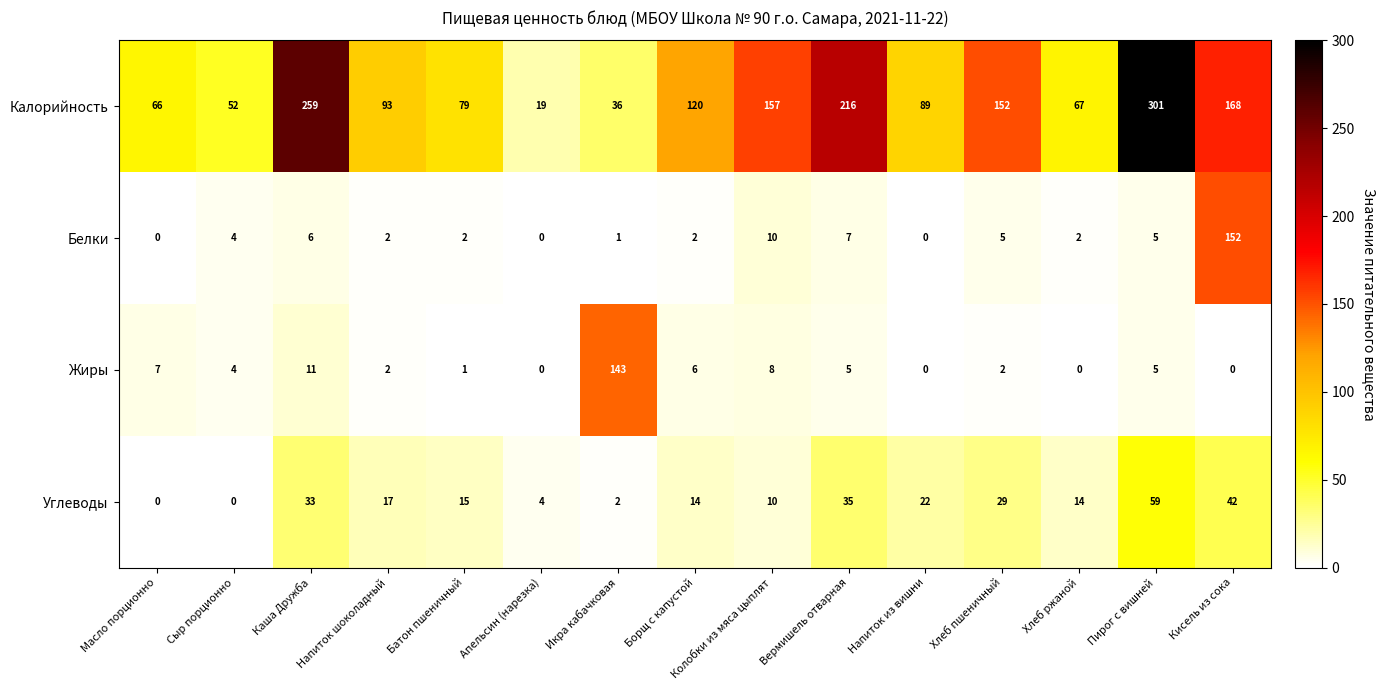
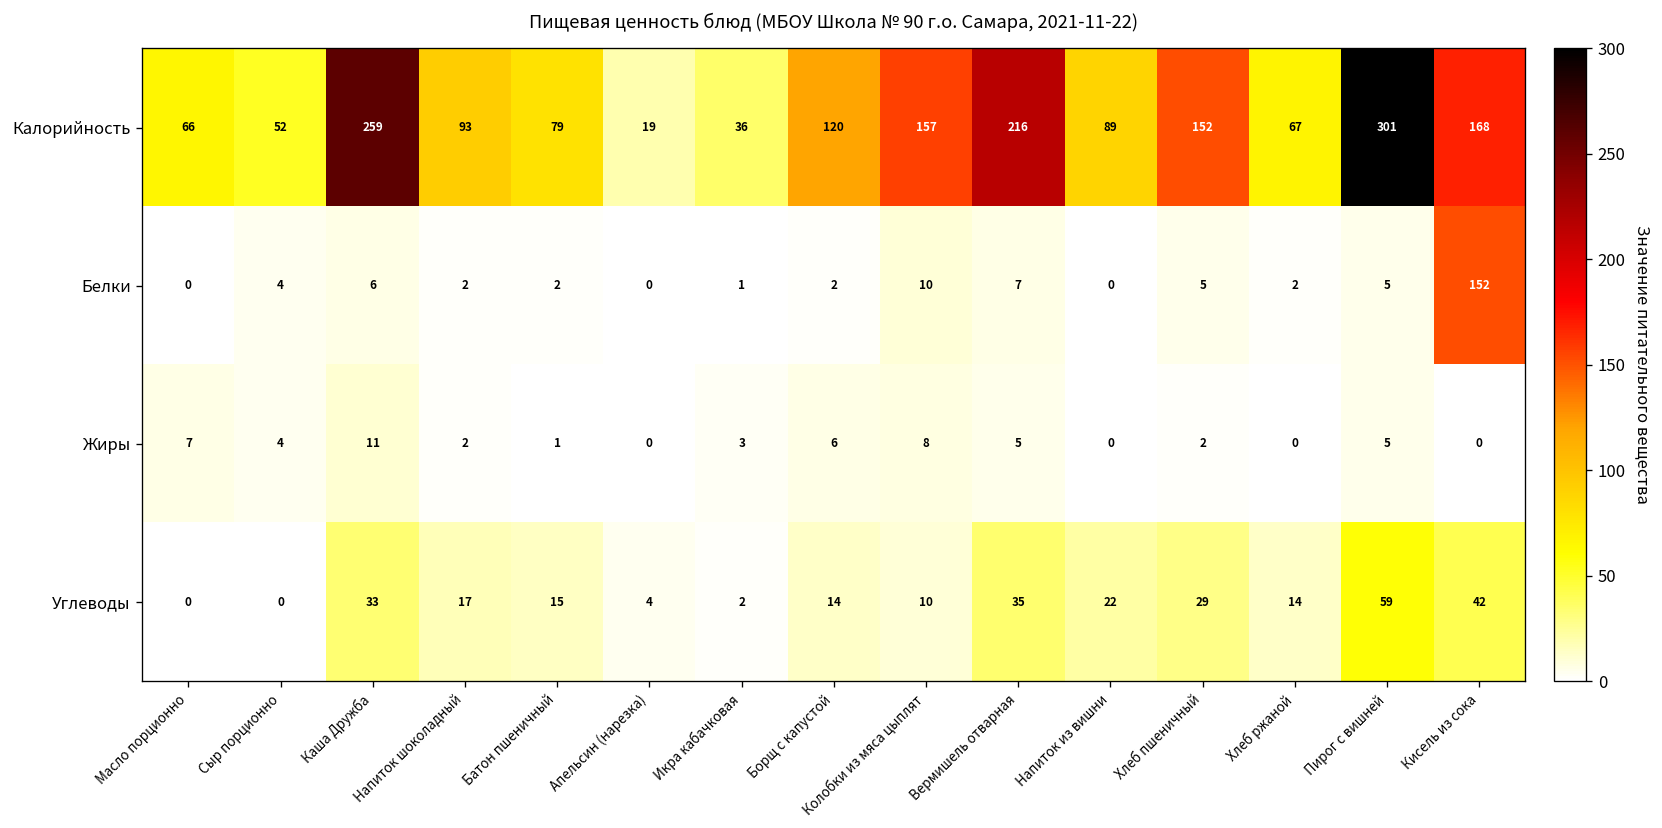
  {
    "Калорийность": {
      "Масло порционно": 66,
      "Сыр порционно": 52,
      "Каша Дружба": 259,
      "Напиток шоколадный": 93,
      "Батон пшеничный": 79,
      "Апельсин (нарезка)": 19,
      "Икра кабачковая": 36,
      "Борщ с капустой": 120,
      "Колобки из мяса цыплят": 157,
      "Вермишель отварная": 216,
      "Напиток из вишни": 89,
      "Хлеб пшеничный": 152,
      "Хлеб ржаной": 67,
      "Пирог с вишней": 301,
      "Кисель из сока": 168
    },
    "Белки": {
      "Масло порционно": 0,
      "Сыр порционно": 4,
      "Каша Дружба": 6,
      "Напиток шоколадный": 2,
      "Батон пшеничный": 2,
      "Апельсин (нарезка)": 0,
      "Икра кабачковая": 1,
      "Борщ с капустой": 2,
      "Колобки из мяса цыплят": 10,
      "Вермишель отварная": 7,
      "Напиток из вишни": 0,
      "Хлеб пшеничный": 5,
      "Хлеб ржаной": 2,
      "Пирог с вишней": 5,
      "Кисель из сока": 152
    },
    "Жиры": {
      "Масло порционно": 7,
      "Сыр порционно": 4,
      "Каша Дружба": 11,
      "Напиток шоколадный": 2,
      "Батон пшеничный": 1,
      "Апельсин (нарезка)": 0,
-     "Икра кабачковая": 143,
+     "Икра кабачковая": 3,
      "Борщ с капустой": 6,
      "Колобки из мяса цыплят": 8,
      "Вермишель отварная": 5,
      "Напиток из вишни": 0,
      "Хлеб пшеничный": 2,
      "Хлеб ржаной": 0,
      "Пирог с вишней": 5,
      "Кисель из сока": 0
    },
    "Углеводы": {
      "Масло порционно": 0,
      "Сыр порционно": 0,
      "Каша Дружба": 33,
      "Напиток шоколадный": 17,
      "Батон пшеничный": 15,
      "Апельсин (нарезка)": 4,
      "Икра кабачковая": 2,
      "Борщ с капустой": 14,
      "Колобки из мяса цыплят": 10,
      "Вермишель отварная": 35,
      "Напиток из вишни": 22,
      "Хлеб пшеничный": 29,
      "Хлеб ржаной": 14,
      "Пирог с вишней": 59,
      "Кисель из сока": 42
    }
  }
